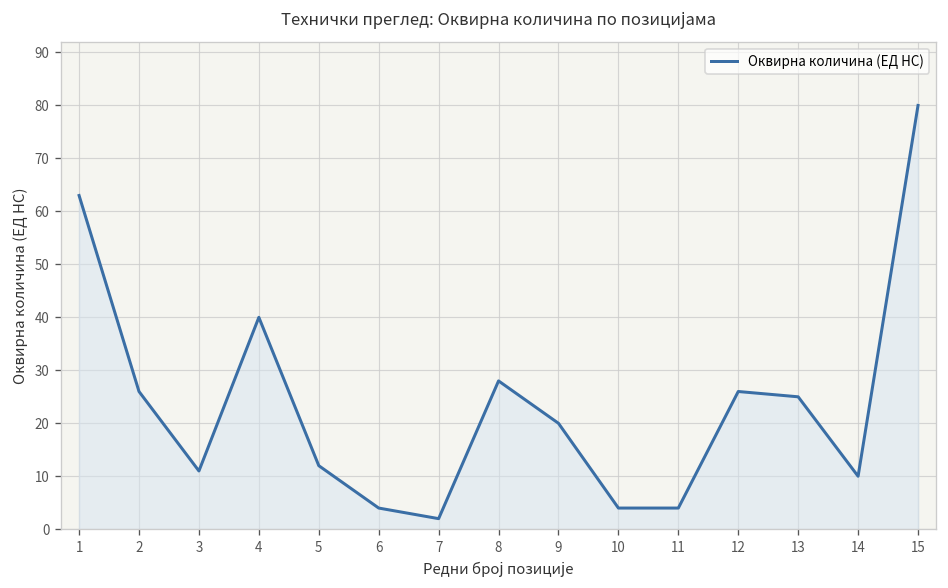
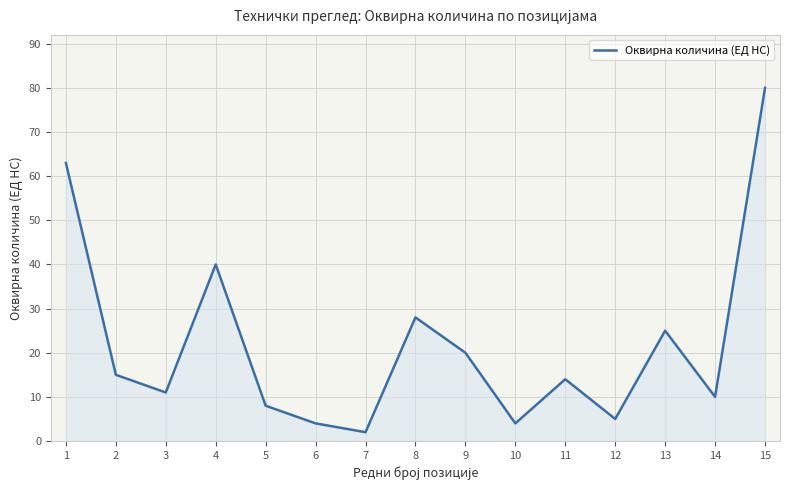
  {
    "1": 63,
-   "2": 26,
+   "2": 15,
    "3": 11,
    "4": 40,
-   "5": 12,
+   "5": 8,
    "6": 4,
    "7": 2,
    "8": 28,
    "9": 20,
    "10": 4,
-   "11": 4,
-   "12": 26,
+   "11": 14,
+   "12": 5,
    "13": 25,
    "14": 10,
    "15": 80
  }
